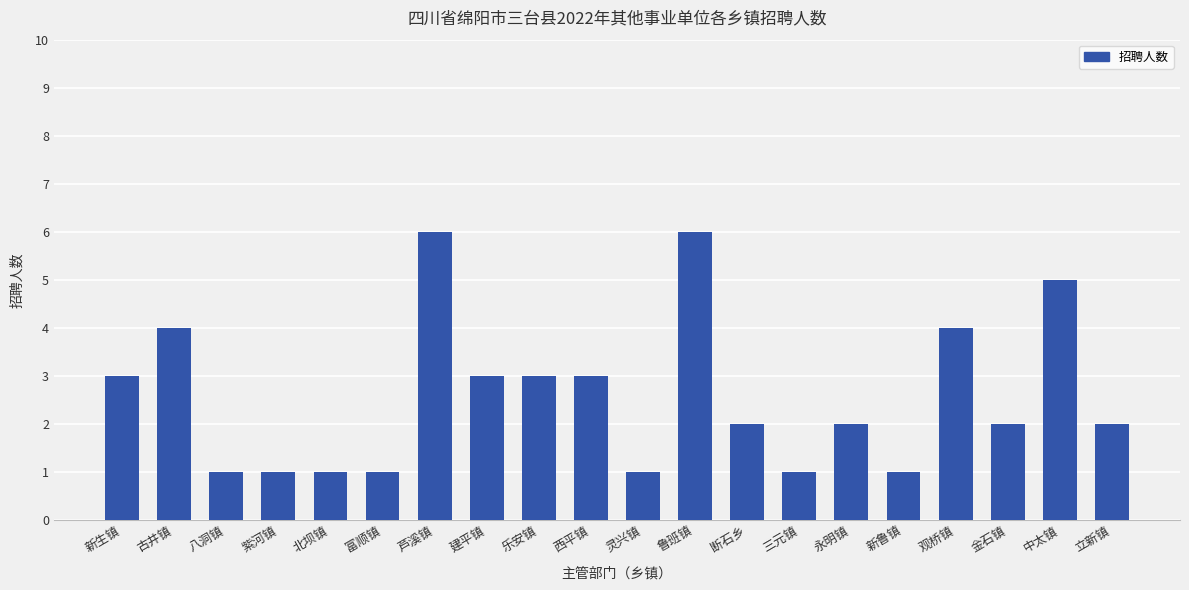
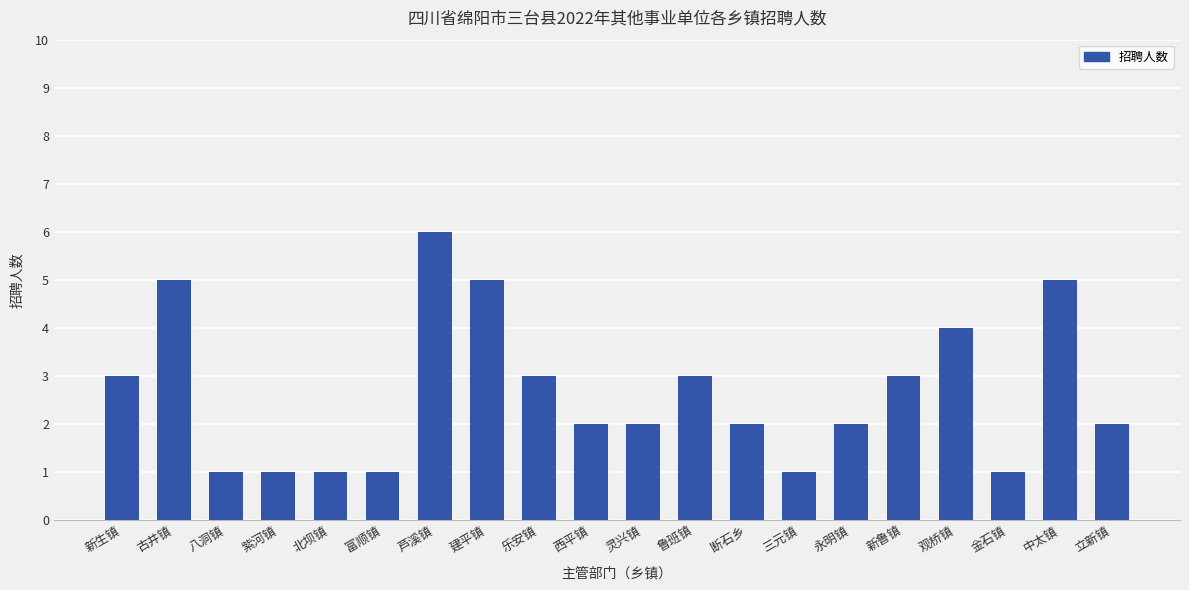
  {
    "新生镇": 3,
-   "古井镇": 4,
+   "古井镇": 5,
    "八洞镇": 1,
    "紫河镇": 1,
    "北坝镇": 1,
    "富顺镇": 1,
    "芦溪镇": 6,
-   "建平镇": 3,
+   "建平镇": 5,
    "乐安镇": 3,
-   "西平镇": 3,
-   "灵兴镇": 1,
-   "鲁班镇": 6,
+   "西平镇": 2,
+   "灵兴镇": 2,
+   "鲁班镇": 3,
    "断石乡": 2,
    "三元镇": 1,
    "永明镇": 2,
-   "新鲁镇": 1,
+   "新鲁镇": 3,
    "观桥镇": 4,
-   "金石镇": 2,
+   "金石镇": 1,
    "中太镇": 5,
    "立新镇": 2
  }
